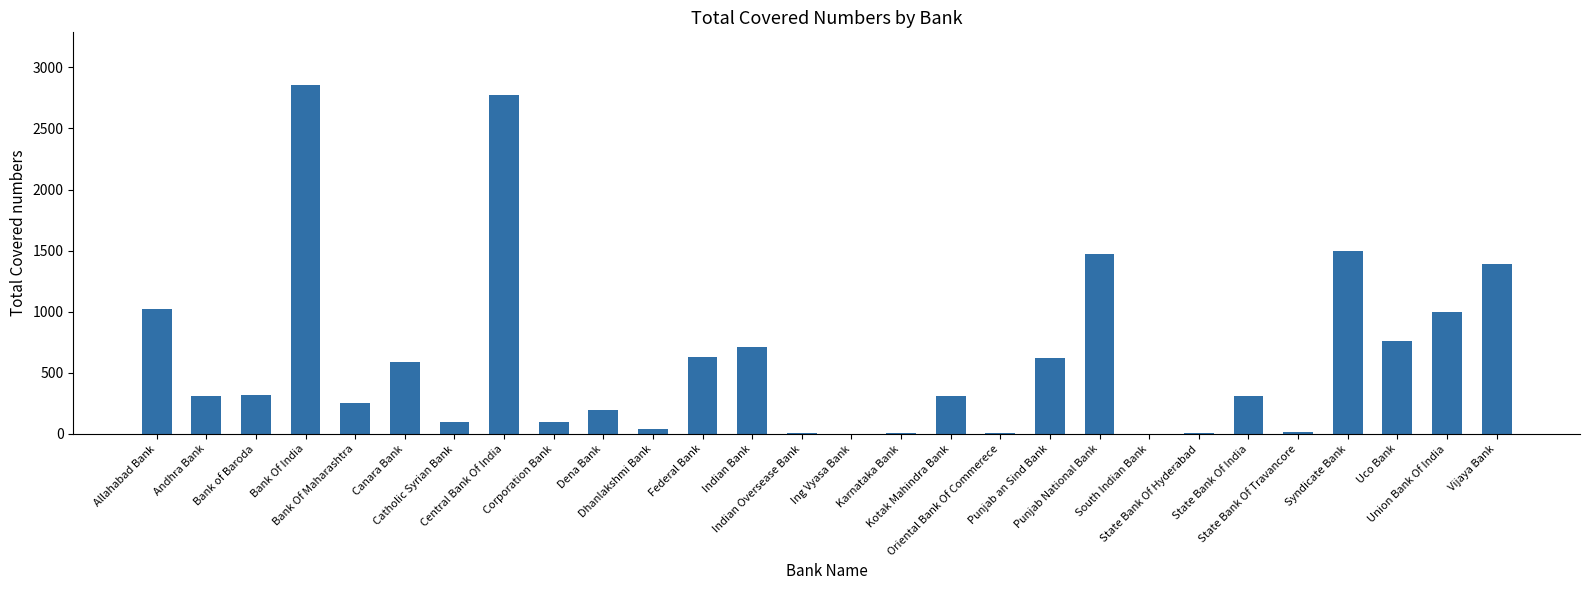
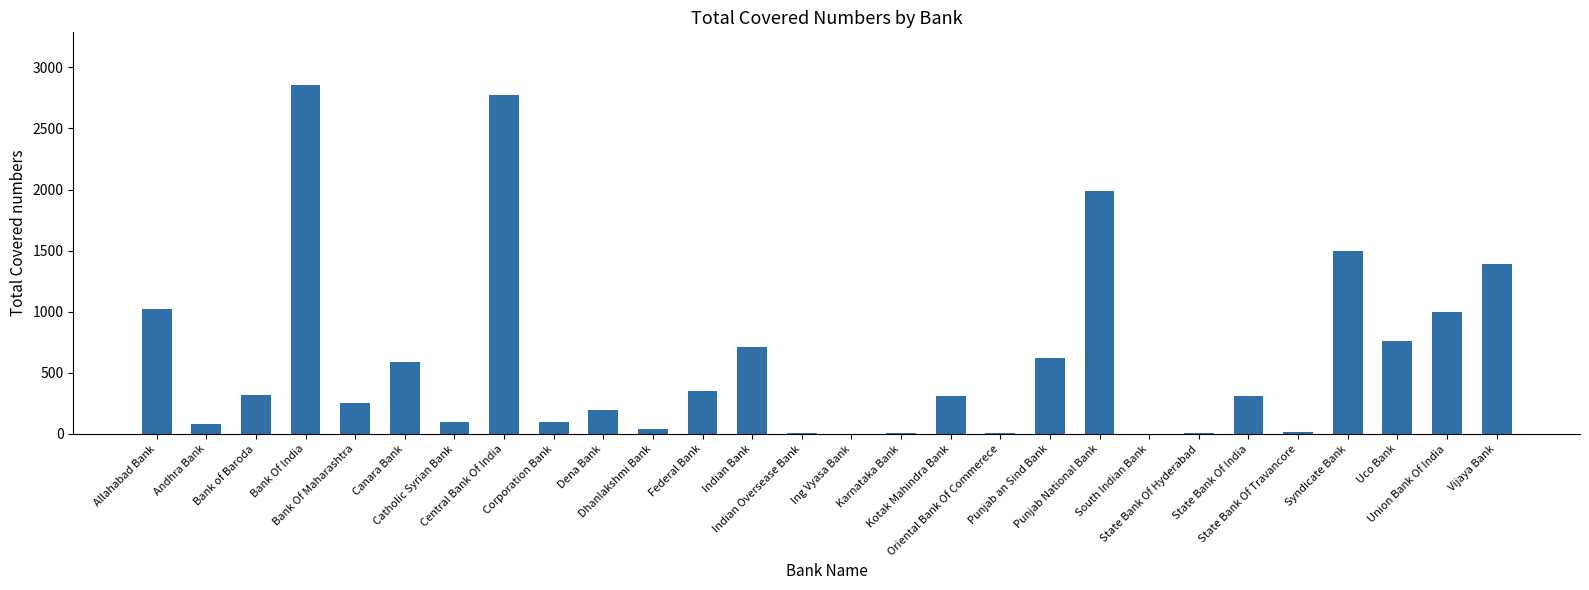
  {
    "Allahabad Bank": 1020,
-   "Andhra Bank": 310,
+   "Andhra Bank": 80,
    "Bank of Baroda": 320,
    "Bank Of India": 2860,
    "Bank Of Maharashtra": 250,
    "Canara Bank": 590,
    "Catholic Syrian Bank": 100,
    "Central Bank Of India": 2770,
    "Corporation Bank": 100,
    "Dena Bank": 190,
    "Dhanlakshmi Bank": 40,
-   "Federal Bank": 630,
+   "Federal Bank": 350,
    "Indian Bank": 720,
    "Kotak Mahindra Bank": 310,
    "Punjab an Sind Bank": 620,
-   "Punjab National Bank": 1480,
+   "Punjab National Bank": 1990,
    "State Bank Of India": 310,
    "Syndicate Bank": 1500,
    "Uco Bank": 760,
    "Union Bank Of India": 1000,
    "Vijaya Bank": 1390
  }
